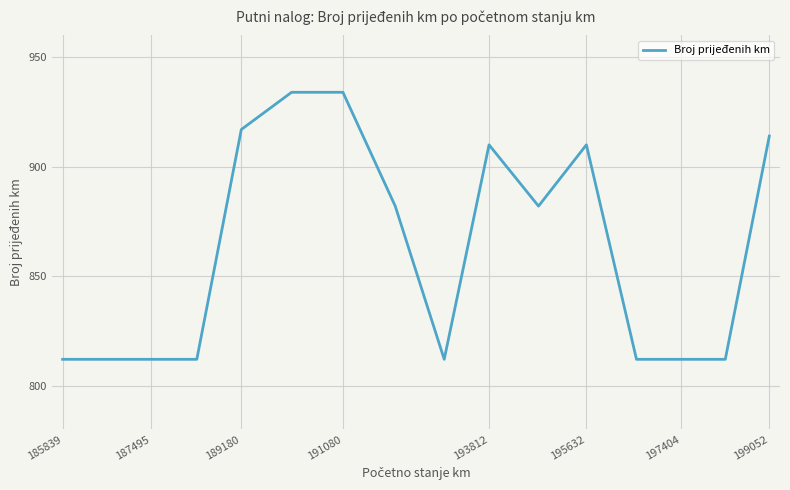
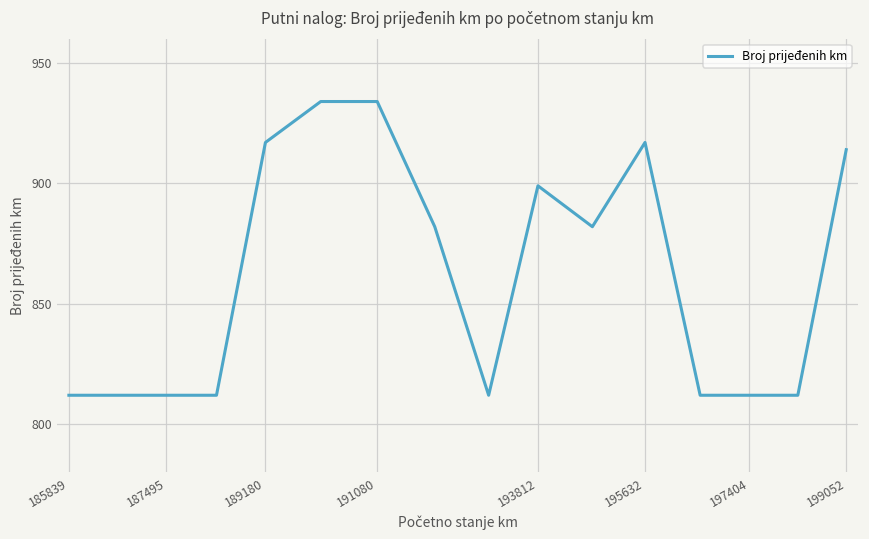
  {
    "185839": 812,
    "187495": 812,
    "189180": 917,
    "191080": 934,
-   "193812": 910,
-   "195632": 910,
+   "193812": 899,
+   "195632": 917,
    "197404": 812,
    "199052": 914
  }
